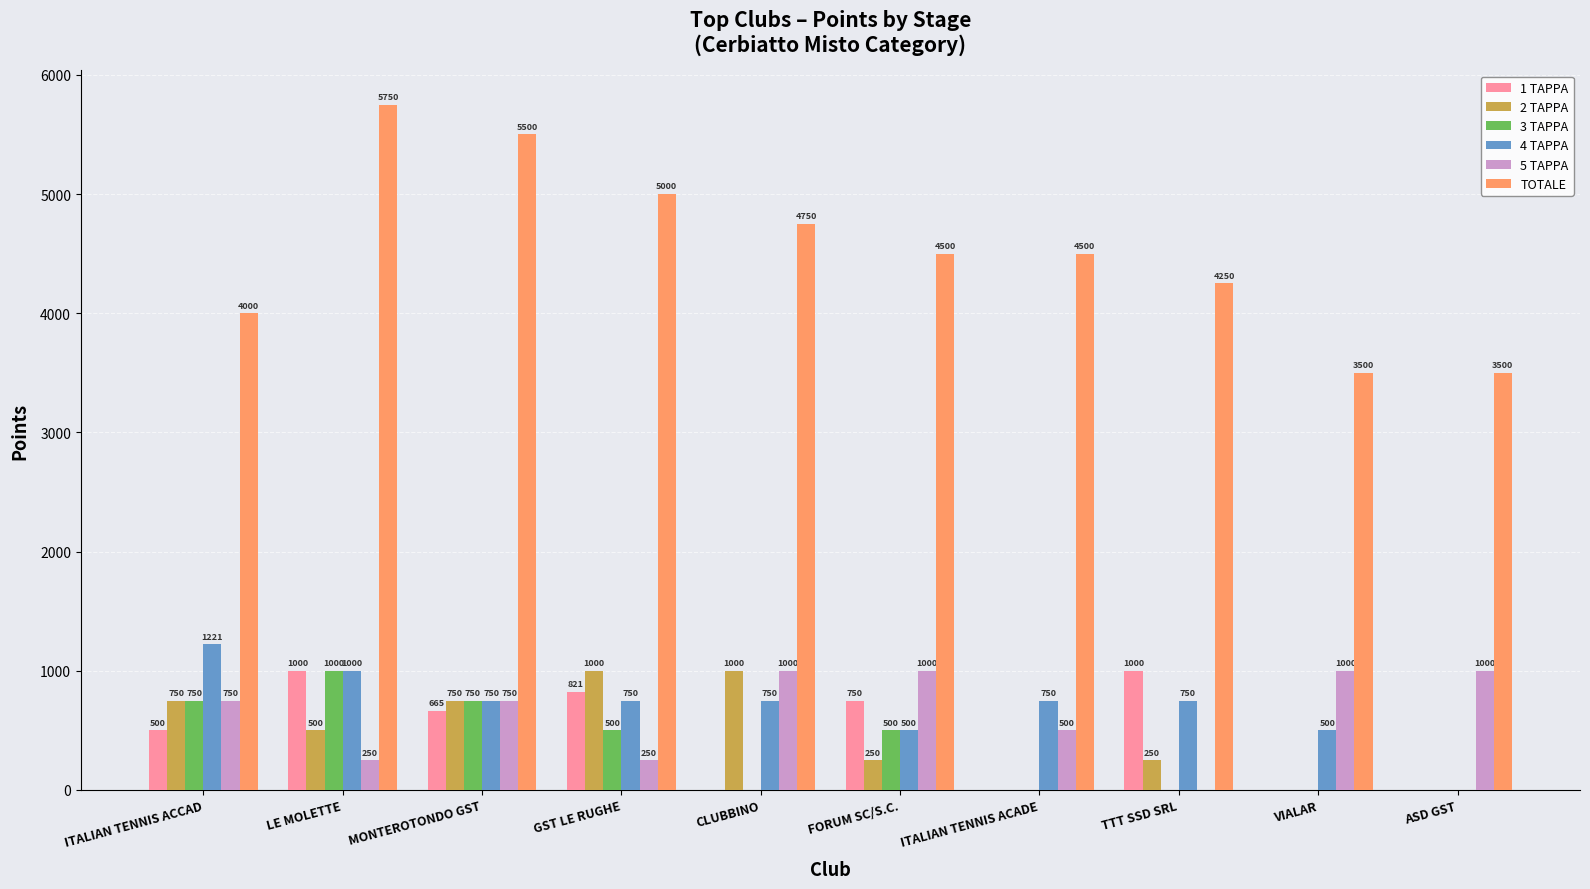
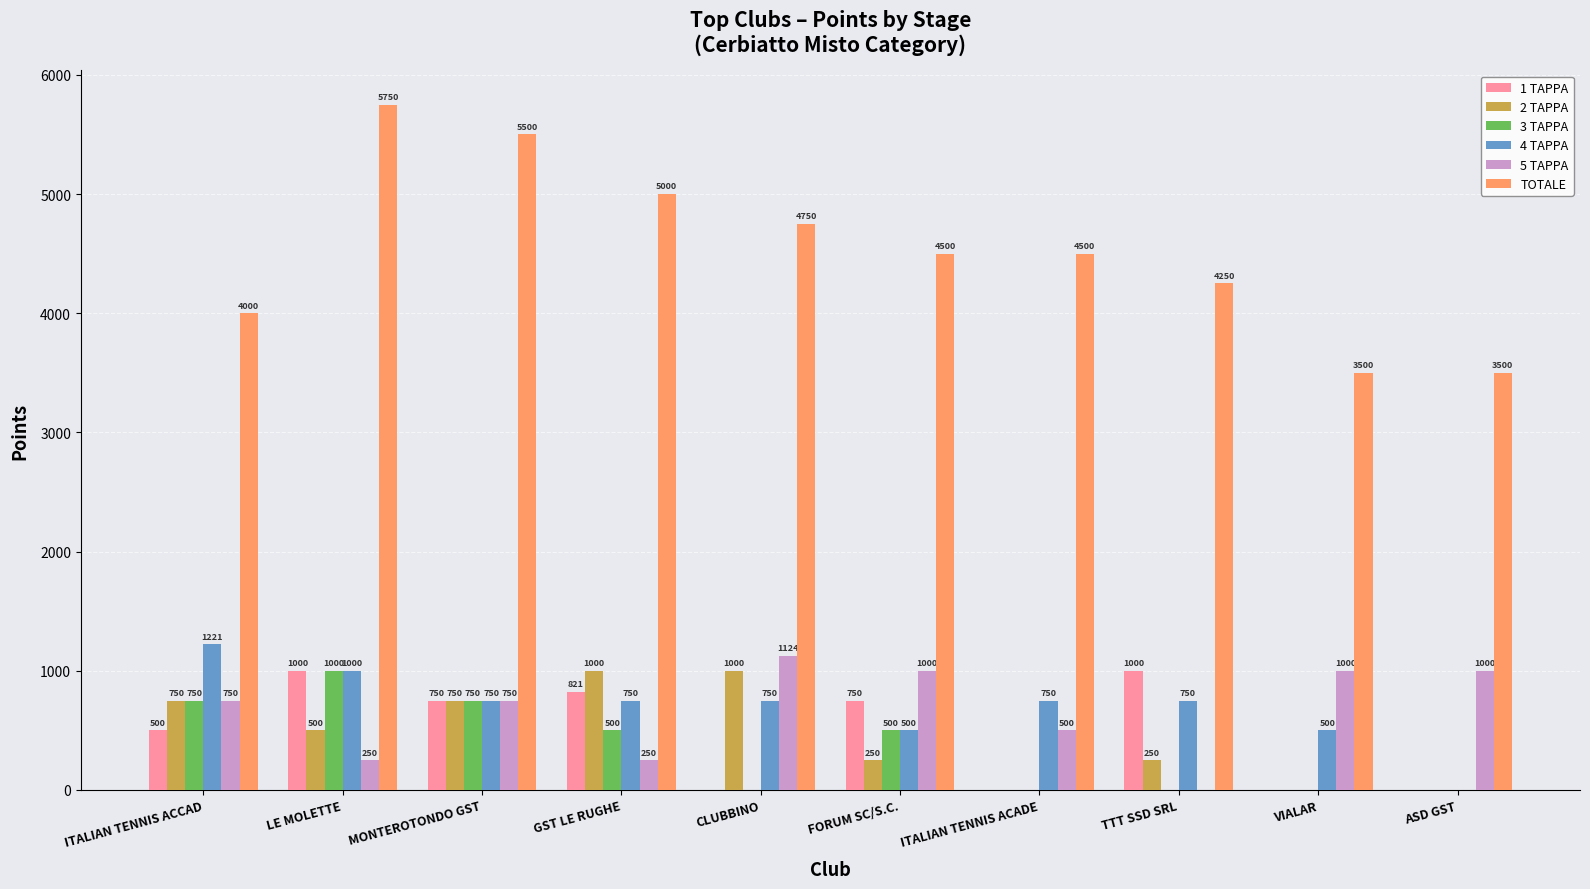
  {
    "1 TAPPA": {
      "ITALIAN TENNIS ACCAD": 500,
      "LE MOLETTE": 1000,
-     "MONTEROTONDO GST": 665,
+     "MONTEROTONDO GST": 750,
      "GST LE RUGHE": 821,
      "FORUM SC/S.C.": 750,
      "TTT SSD SRL": 1000
    },
    "2 TAPPA": {
      "ITALIAN TENNIS ACCAD": 750,
      "LE MOLETTE": 500,
      "MONTEROTONDO GST": 750,
      "GST LE RUGHE": 1000,
      "CLUBBINO": 1000,
      "FORUM SC/S.C.": 250,
      "TTT SSD SRL": 250
    },
    "3 TAPPA": {
      "ITALIAN TENNIS ACCAD": 750,
      "LE MOLETTE": 1000,
      "MONTEROTONDO GST": 750,
      "GST LE RUGHE": 500,
      "FORUM SC/S.C.": 500
    },
    "4 TAPPA": {
      "ITALIAN TENNIS ACCAD": 1221,
      "LE MOLETTE": 1000,
      "MONTEROTONDO GST": 750,
      "GST LE RUGHE": 750,
      "CLUBBINO": 750,
      "FORUM SC/S.C.": 500,
      "ITALIAN TENNIS ACADE": 750,
      "TTT SSD SRL": 750,
      "VIALAR": 500
    },
    "5 TAPPA": {
      "ITALIAN TENNIS ACCAD": 750,
      "LE MOLETTE": 250,
      "MONTEROTONDO GST": 750,
      "GST LE RUGHE": 250,
-     "CLUBBINO": 1000,
+     "CLUBBINO": 1124,
      "FORUM SC/S.C.": 1000,
      "ITALIAN TENNIS ACADE": 500,
      "VIALAR": 1000,
      "ASD GST": 1000
    },
    "TOTALE": {
      "ITALIAN TENNIS ACCAD": 4000,
      "LE MOLETTE": 5750,
      "MONTEROTONDO GST": 5500,
      "GST LE RUGHE": 5000,
      "CLUBBINO": 4750,
      "FORUM SC/S.C.": 4500,
      "ITALIAN TENNIS ACADE": 4500,
      "TTT SSD SRL": 4250,
      "VIALAR": 3500,
      "ASD GST": 3500
    }
  }
